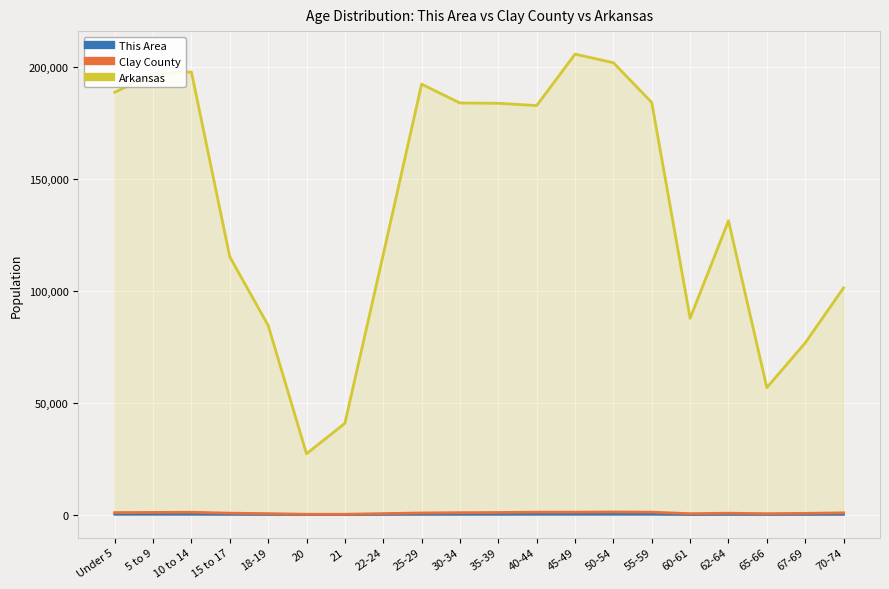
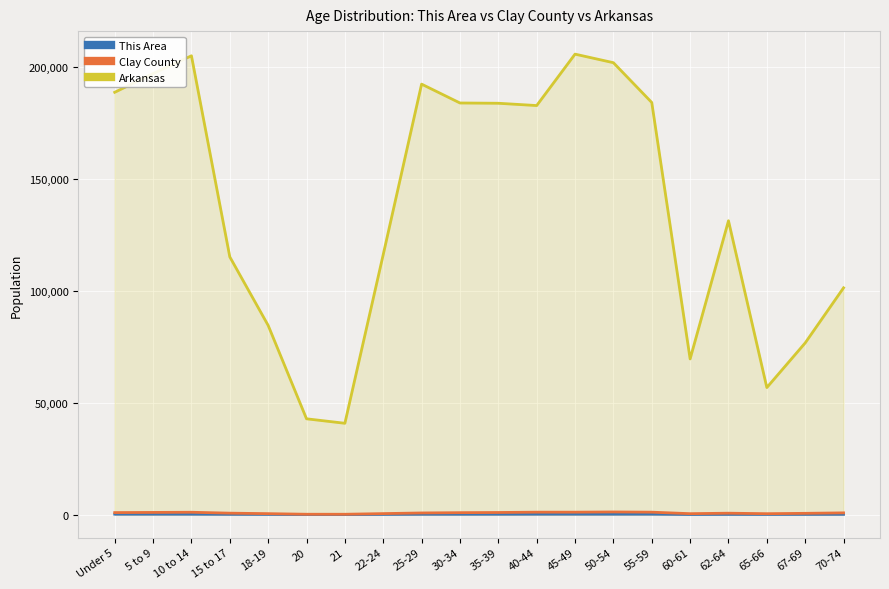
  {
    "Arkansas": {
      "Under 5": "189,000",
-     "10 to 14": "198,000",
+     "10 to 14": "205,000",
      "15 to 17": "115,000",
      "18-19": "84,000",
-     "20": "27,000",
+     "20": "43,000",
      "21": "41,000",
      "22-24": "116,000",
      "25-29": "192,000",
      "30-34": "184,000",
      "35-39": "184,000",
      "40-44": "183,000",
      "45-49": "206,000",
      "50-54": "202,000",
      "55-59": "184,000",
-     "60-61": "88,000",
+     "60-61": "69,000",
      "62-64": "131,000",
      "65-66": "57,000",
      "67-69": "77,000",
      "70-74": "101,000"
    }
  }
